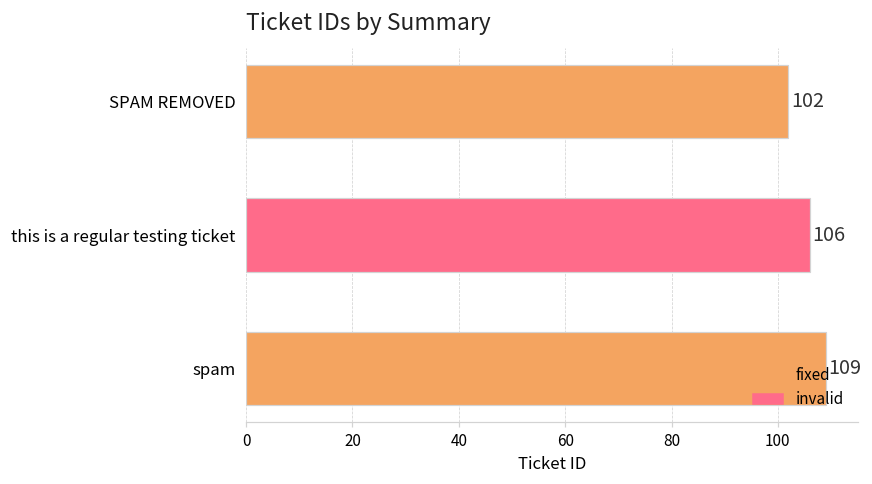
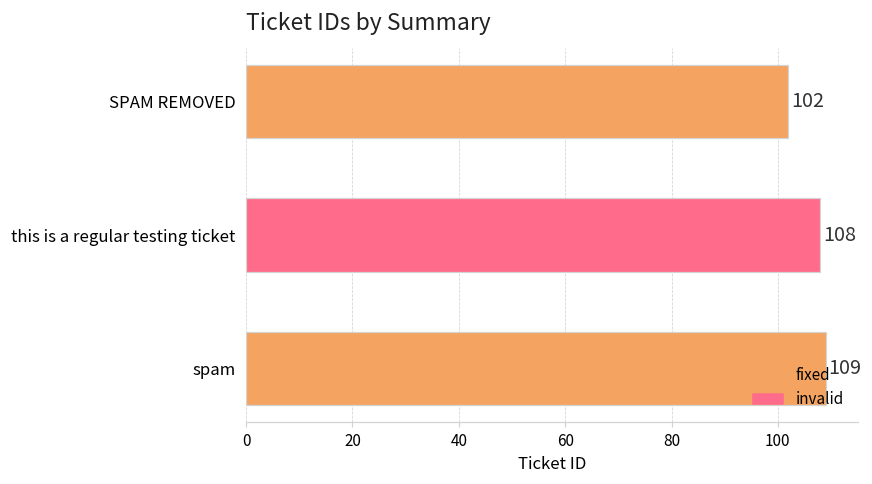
  {
    "SPAM REMOVED": 102,
-   "this is a regular testing ticket": 106,
+   "this is a regular testing ticket": 108,
    "spam": 109
  }
